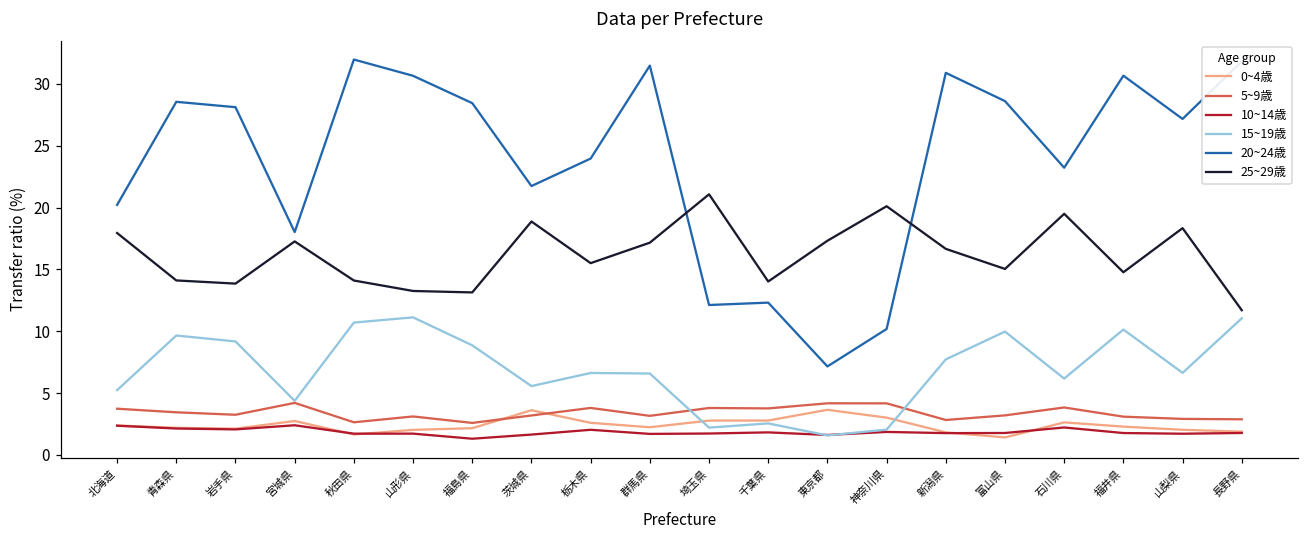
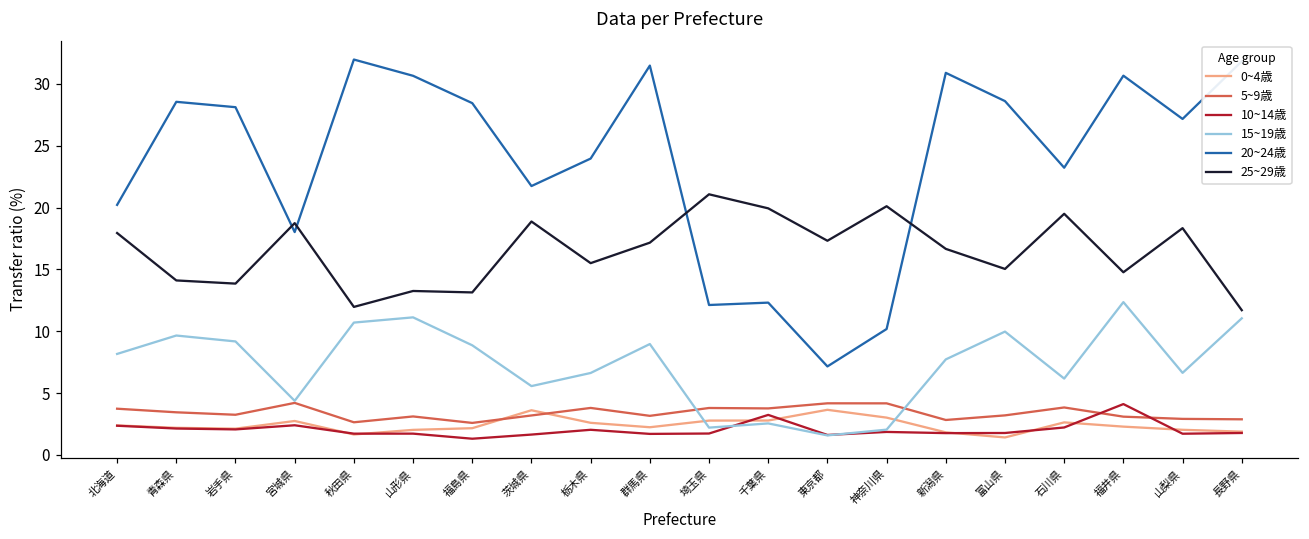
  {
    "0~4歳": {
      "宮城県": 2.7,
      "山形県": 2.0,
      "福島県": 2.2,
      "茨城県": 3.6,
      "栃木県": 2.6,
      "群馬県": 2.2,
      "埼玉県": 2.8,
      "千葉県": 2.8,
      "東京都": 3.7,
      "神奈川県": 3.0,
      "富山県": 1.4,
      "石川県": 2.6,
      "福井県": 2.3,
      "山梨県": 2.0
    },
    "5~9歳": {
      "北海道": 3.7,
      "青森県": 3.4,
      "岩手県": 3.3,
      "秋田県": 2.6,
      "山形県": 3.1,
      "福島県": 2.6,
      "茨城県": 3.2,
      "栃木県": 3.8,
      "群馬県": 3.2,
      "埼玉県": 3.8,
      "千葉県": 3.8,
      "東京都": 4.2,
      "神奈川県": 4.2,
      "新潟県": 2.8,
      "富山県": 3.2,
      "石川県": 3.8,
      "福井県": 3.1,
      "山梨県": 2.9,
      "長野県": 2.9
    },
    "10~14歳": {
      "宮城県": 2.4,
      "山形県": 1.7,
      "福島県": 1.3,
      "茨城県": 1.6,
      "栃木県": 2.0,
      "群馬県": 1.7,
      "埼玉県": 1.7,
-     "千葉県": 1.8,
+     "千葉県": 3.2,
      "富山県": 1.8,
      "石川県": 2.2,
-     "福井県": 1.8,
+     "福井県": 4.1,
      "山梨県": 1.7
    },
    "15~19歳": {
-     "北海道": 5.2,
+     "北海道": 8.2,
      "青森県": 9.7,
      "岩手県": 9.2,
      "秋田県": 10.7,
      "山形県": 11.1,
      "福島県": 8.9,
      "茨城県": 5.6,
      "栃木県": 6.6,
-     "群馬県": 6.6,
+     "群馬県": 9.0,
      "埼玉県": 2.2,
      "千葉県": 2.6,
      "新潟県": 7.7,
      "富山県": 10.0,
      "石川県": 6.2,
-     "福井県": 10.1,
+     "福井県": 12.4,
      "山梨県": 6.6,
      "長野県": 11.0
    },
    "20~24歳": {
      "北海道": 20.2,
      "青森県": 28.6,
      "岩手県": 28.1,
      "宮城県": 18.0,
      "秋田県": 32.0,
      "山形県": 30.7,
      "福島県": 28.4,
      "茨城県": 21.7,
      "栃木県": 24.0,
      "群馬県": 31.5,
      "埼玉県": 12.1,
      "千葉県": 12.3,
      "東京都": 7.2,
      "神奈川県": 10.2,
      "新潟県": 30.9,
      "富山県": 28.6,
      "石川県": 23.2,
      "福井県": 30.7,
      "山梨県": 27.2
    },
    "25~29歳": {
      "北海道": 17.9,
      "青森県": 14.1,
      "岩手県": 13.9,
-     "宮城県": 17.3,
-     "秋田県": 14.1,
+     "宮城県": 18.7,
+     "秋田県": 12.0,
      "山形県": 13.3,
      "福島県": 13.1,
      "茨城県": 18.9,
      "栃木県": 15.5,
      "群馬県": 17.2,
      "埼玉県": 21.1,
-     "千葉県": 14.0,
+     "千葉県": 19.9,
      "東京都": 17.3,
      "神奈川県": 20.1,
      "新潟県": 16.7,
      "富山県": 15.0,
      "石川県": 19.5,
      "福井県": 14.8,
      "山梨県": 18.3,
      "長野県": 11.7
    }
  }
